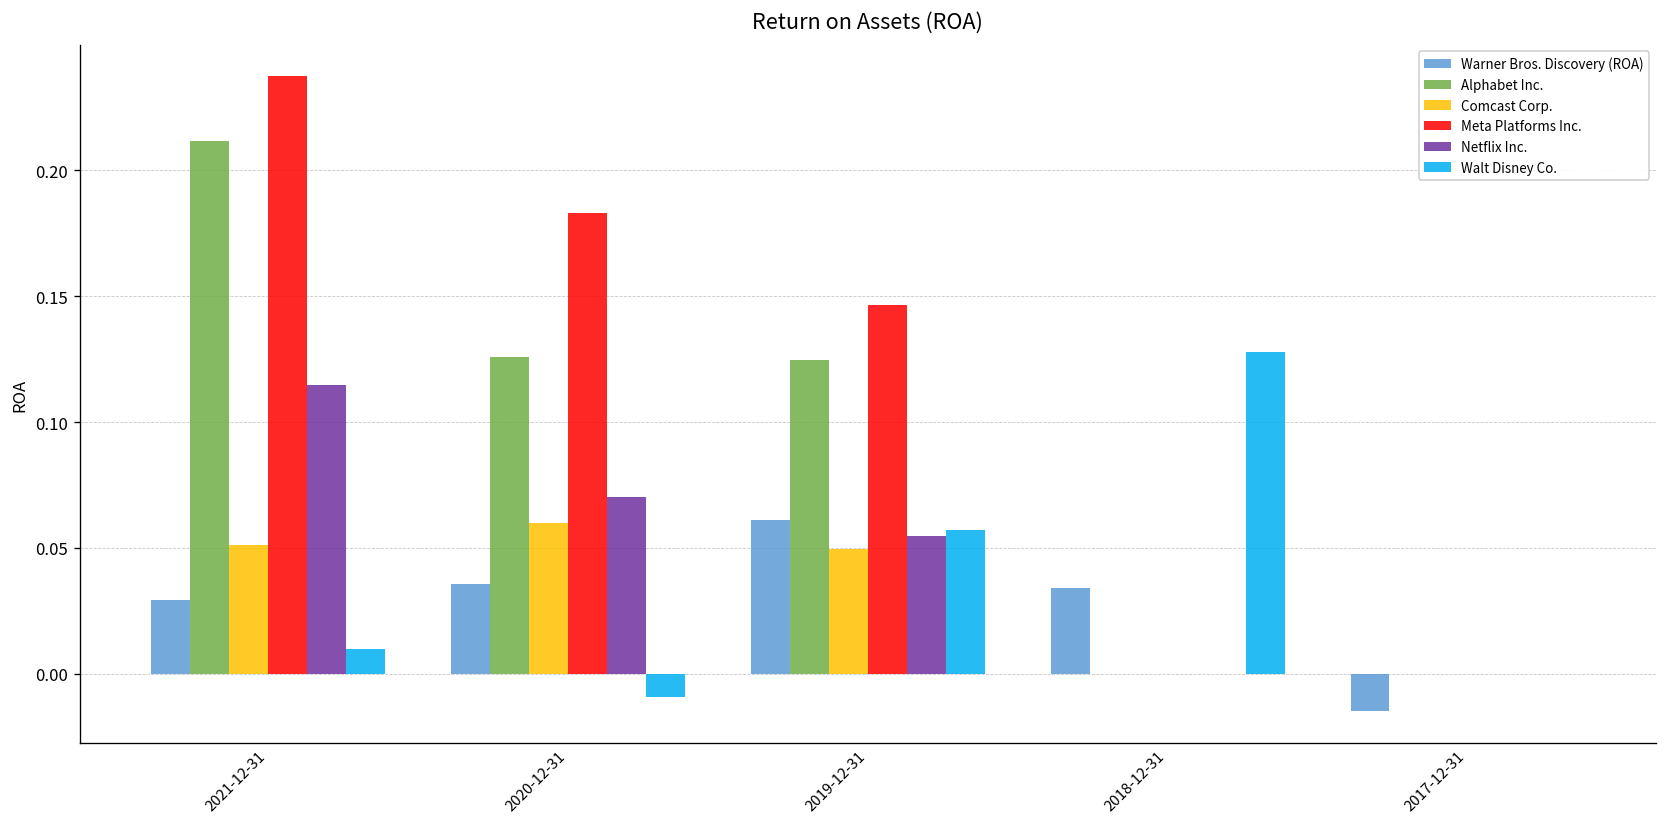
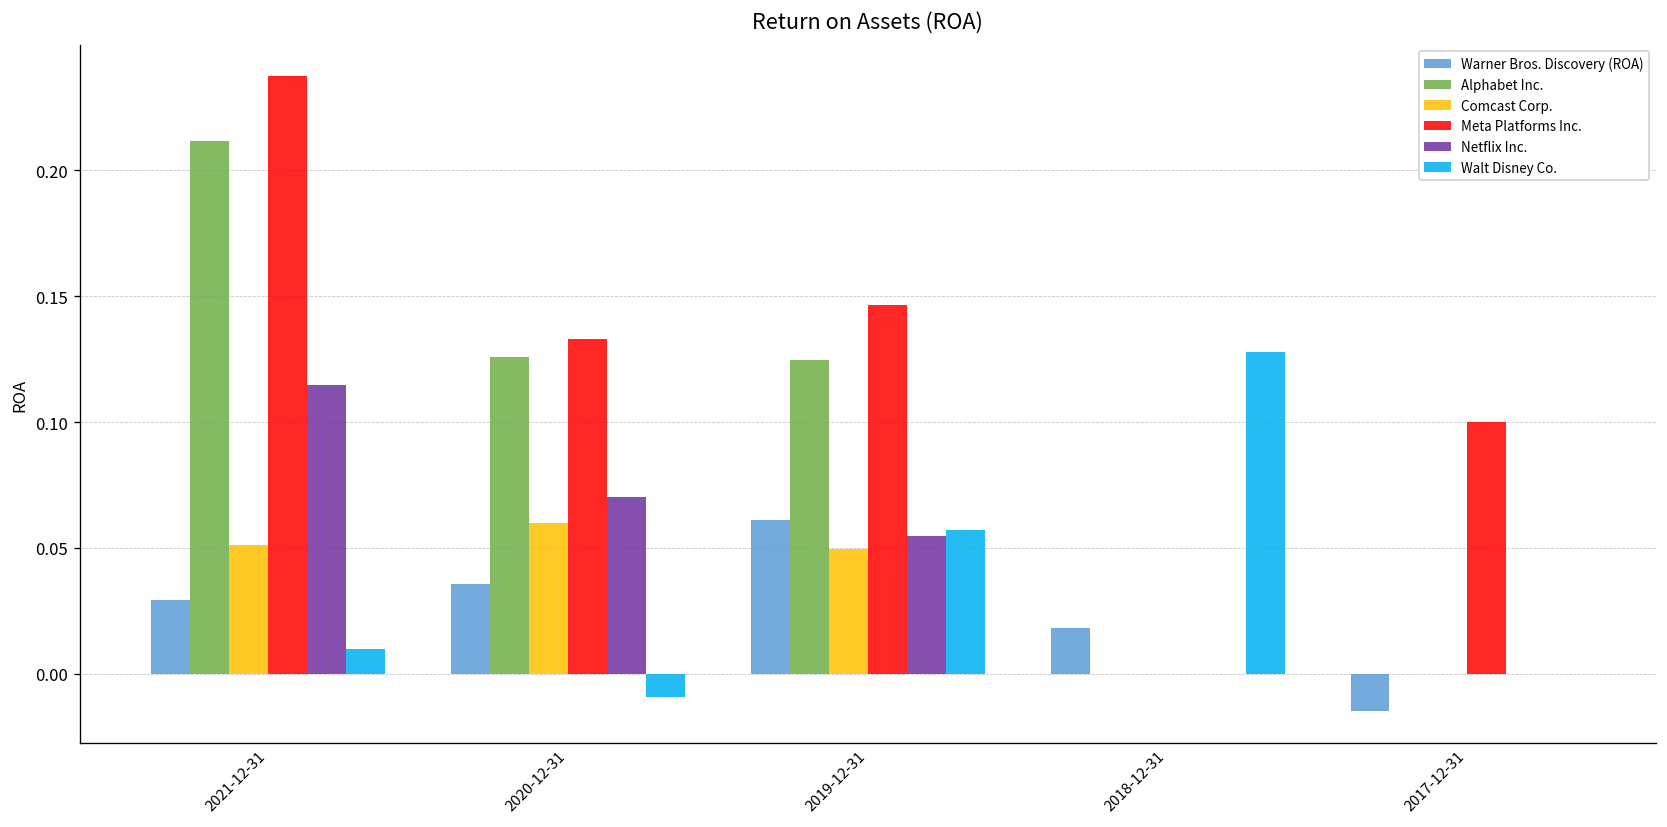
  {
    "Warner Bros. Discovery (ROA)": {
      "2021-12-31": 0.029,
      "2020-12-31": 0.036,
      "2019-12-31": 0.061,
-     "2018-12-31": 0.034,
+     "2018-12-31": 0.018,
      "2017-12-31": -0.015
    },
    "Alphabet Inc.": {
      "2021-12-31": 0.212,
      "2020-12-31": 0.126,
      "2019-12-31": 0.125,
      "2018-12-31": 0.000,
      "2017-12-31": 0.000
    },
    "Comcast Corp.": {
      "2021-12-31": 0.051,
      "2020-12-31": 0.060,
      "2019-12-31": 0.050,
      "2018-12-31": 0.000,
      "2017-12-31": 0.000
    },
    "Meta Platforms Inc.": {
      "2021-12-31": 0.237,
-     "2020-12-31": 0.183,
+     "2020-12-31": 0.133,
      "2019-12-31": 0.146,
      "2018-12-31": 0.000,
-     "2017-12-31": 0.0
+     "2017-12-31": 0.1
    },
    "Netflix Inc.": {
      "2021-12-31": 0.115,
      "2020-12-31": 0.070,
      "2019-12-31": 0.055,
      "2018-12-31": 0.000,
      "2017-12-31": 0.000
    },
    "Walt Disney Co.": {
      "2021-12-31": 0.010,
      "2020-12-31": -0.009,
      "2019-12-31": 0.057,
      "2018-12-31": 0.128,
      "2017-12-31": 0.000
    }
  }
